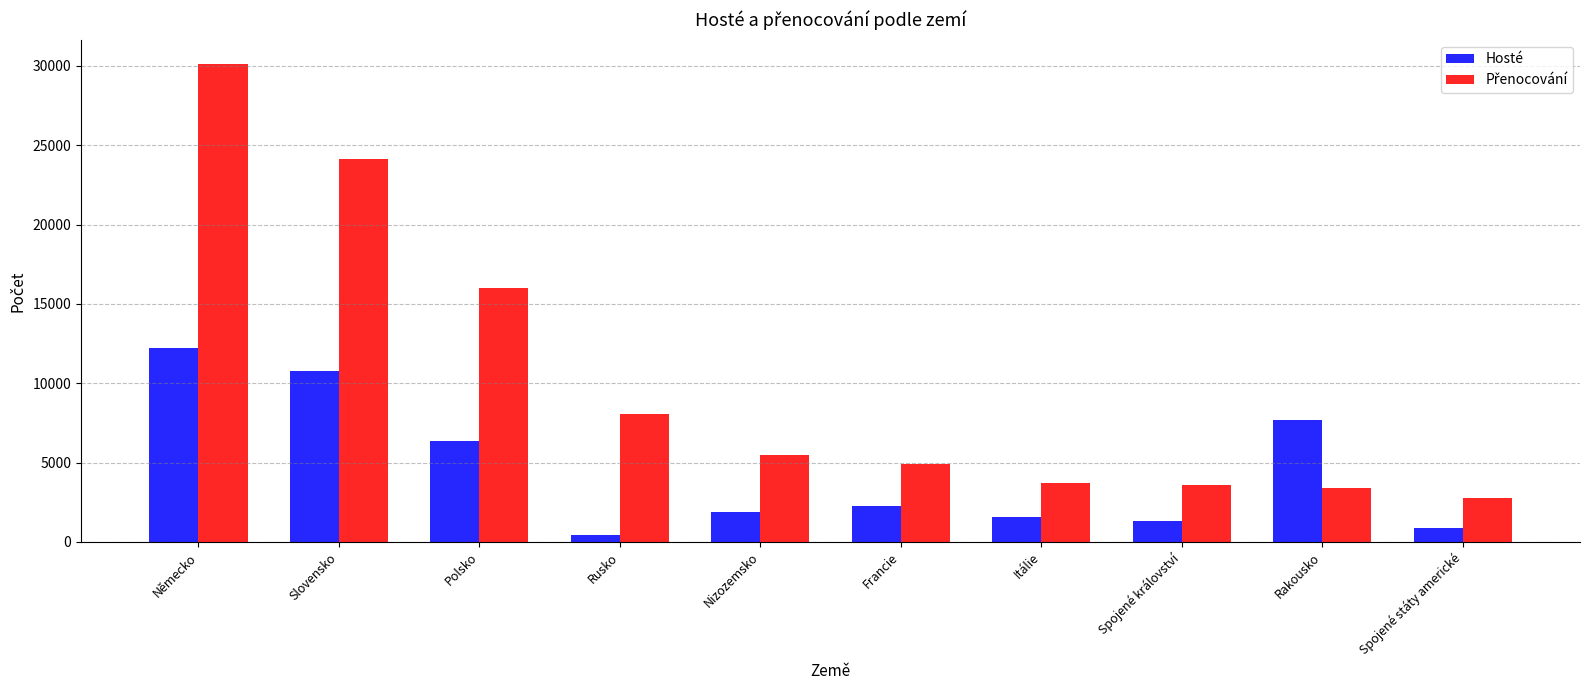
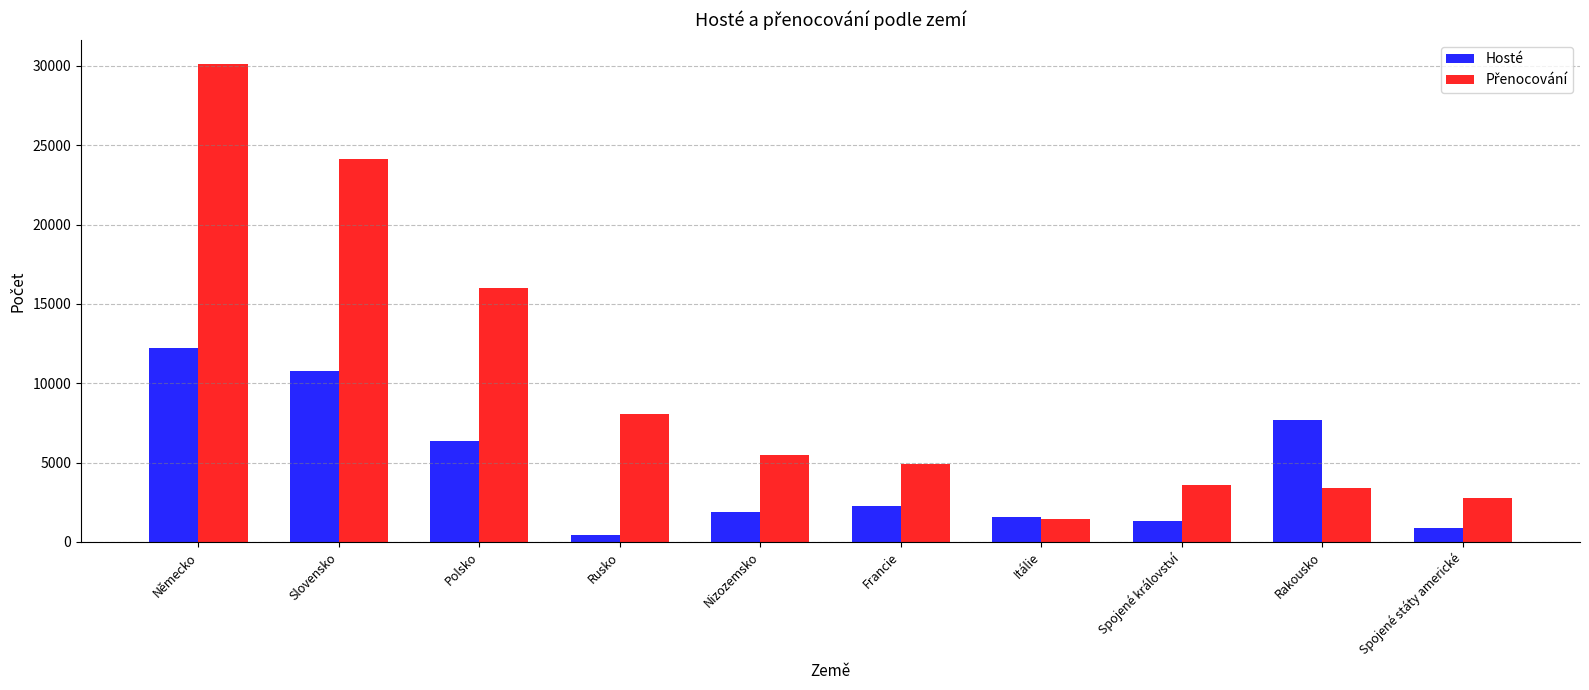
  {
    "Hosté": {
      "Německo": 12200,
      "Slovensko": 10800,
      "Polsko": 6300,
      "Rusko": 400,
      "Nizozemsko": 1900,
      "Francie": 2200,
      "Itálie": 1600,
      "Spojené království": 1300,
      "Rakousko": 7700,
      "Spojené státy americké": 900
    },
    "Přenocování": {
      "Německo": 30100,
      "Slovensko": 24100,
      "Polsko": 16000,
      "Rusko": 8100,
      "Nizozemsko": 5500,
      "Francie": 4900,
-     "Itálie": 3700,
+     "Itálie": 1400,
      "Spojené království": 3600,
      "Rakousko": 3400,
      "Spojené státy americké": 2800
    }
  }
